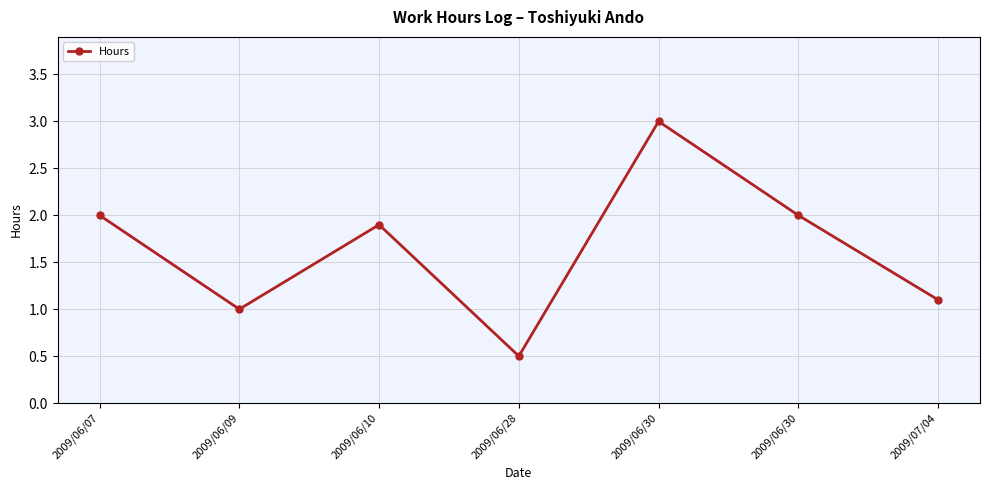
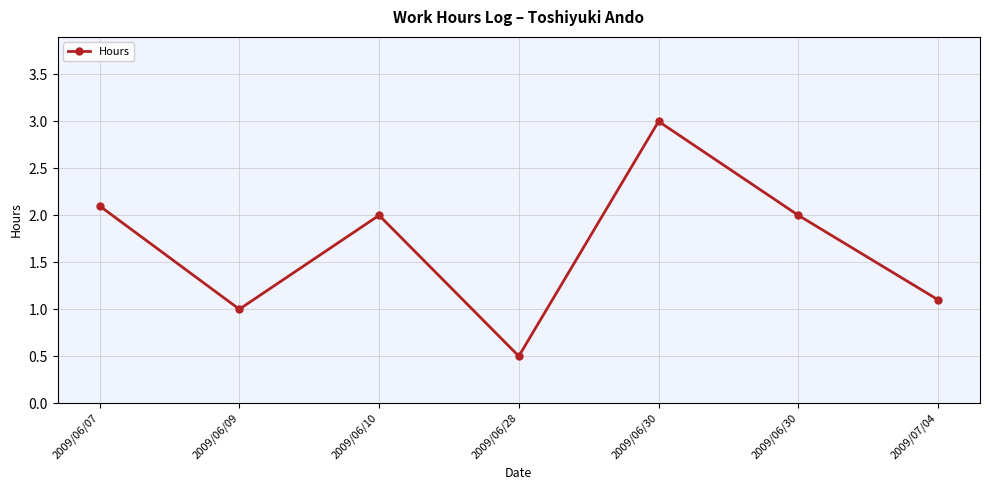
  {
-   "2009/06/07": 2.0,
+   "2009/06/07": 2.1,
    "2009/06/09": 1.0,
-   "2009/06/10": 1.9,
+   "2009/06/10": 2.0,
    "2009/06/28": 0.5,
    "2009/07/04": 1.1
  }
